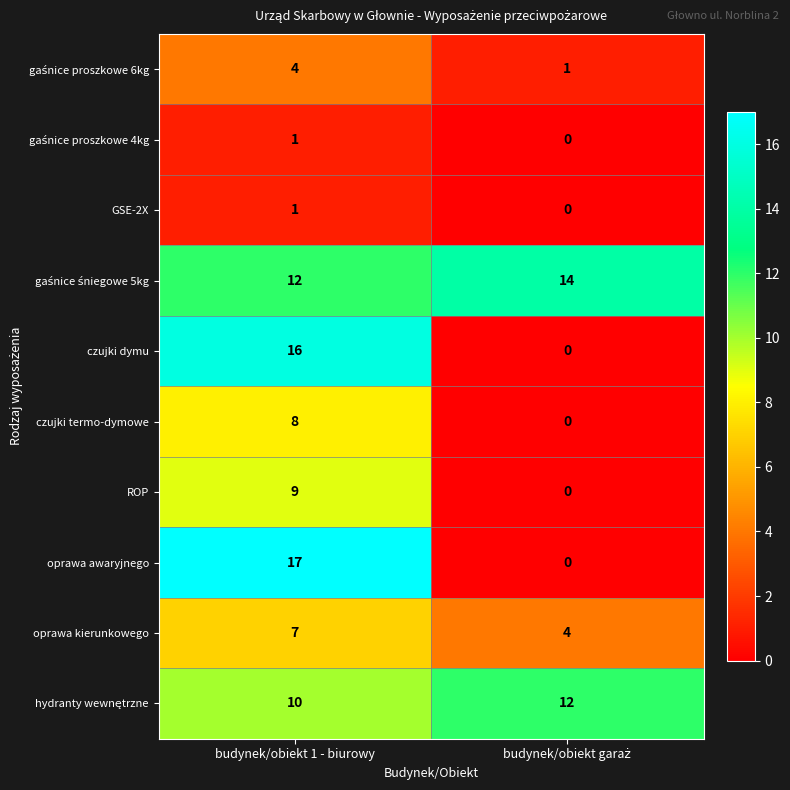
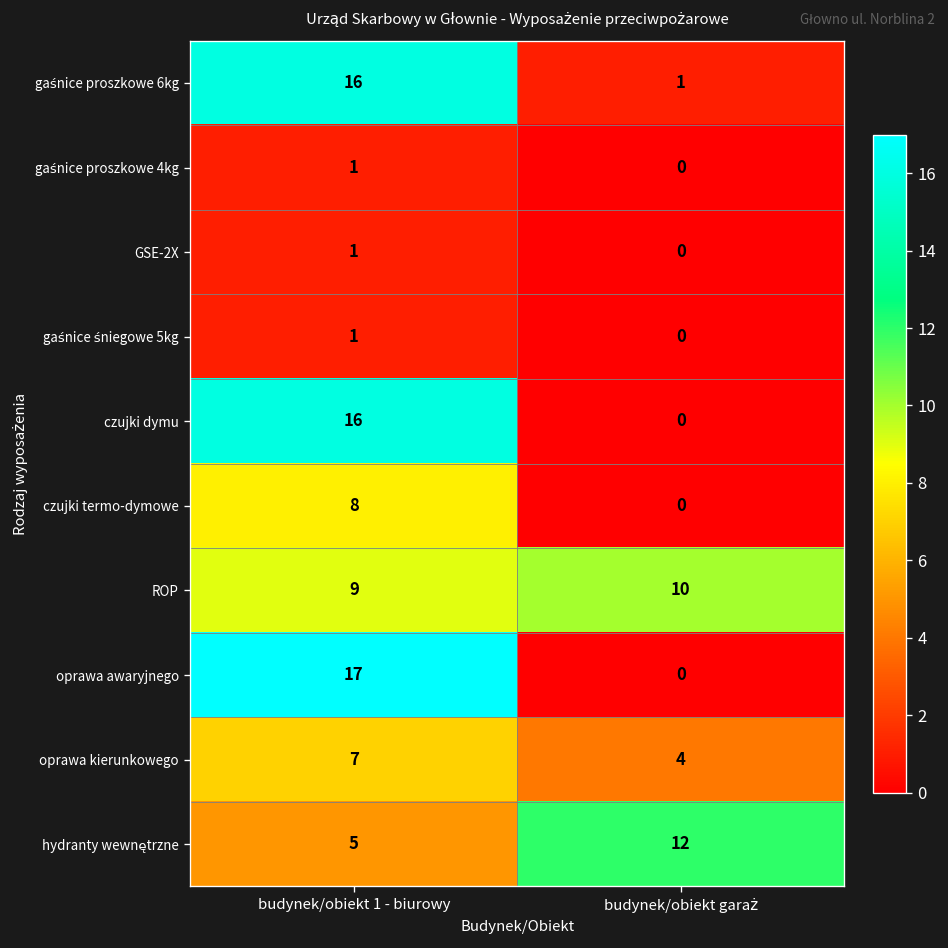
  {
    "gaśnice proszkowe 6kg": {
-     "budynek/obiekt 1 - biurowy": 4,
+     "budynek/obiekt 1 - biurowy": 16,
      "budynek/obiekt garaż": 1
    },
    "gaśnice proszkowe 4kg": {
      "budynek/obiekt 1 - biurowy": 1,
      "budynek/obiekt garaż": 0
    },
    "GSE-2X": {
      "budynek/obiekt 1 - biurowy": 1,
      "budynek/obiekt garaż": 0
    },
    "gaśnice śniegowe 5kg": {
-     "budynek/obiekt 1 - biurowy": 12,
-     "budynek/obiekt garaż": 14
+     "budynek/obiekt 1 - biurowy": 1,
+     "budynek/obiekt garaż": 0
    },
    "czujki dymu": {
      "budynek/obiekt 1 - biurowy": 16,
      "budynek/obiekt garaż": 0
    },
    "czujki termo-dymowe": {
      "budynek/obiekt 1 - biurowy": 8,
      "budynek/obiekt garaż": 0
    },
    "ROP": {
      "budynek/obiekt 1 - biurowy": 9,
-     "budynek/obiekt garaż": 0
+     "budynek/obiekt garaż": 10
    },
    "oprawa awaryjnego": {
      "budynek/obiekt 1 - biurowy": 17,
      "budynek/obiekt garaż": 0
    },
    "oprawa kierunkowego": {
      "budynek/obiekt 1 - biurowy": 7,
      "budynek/obiekt garaż": 4
    },
    "hydranty wewnętrzne": {
-     "budynek/obiekt 1 - biurowy": 10,
+     "budynek/obiekt 1 - biurowy": 5,
      "budynek/obiekt garaż": 12
    }
  }
